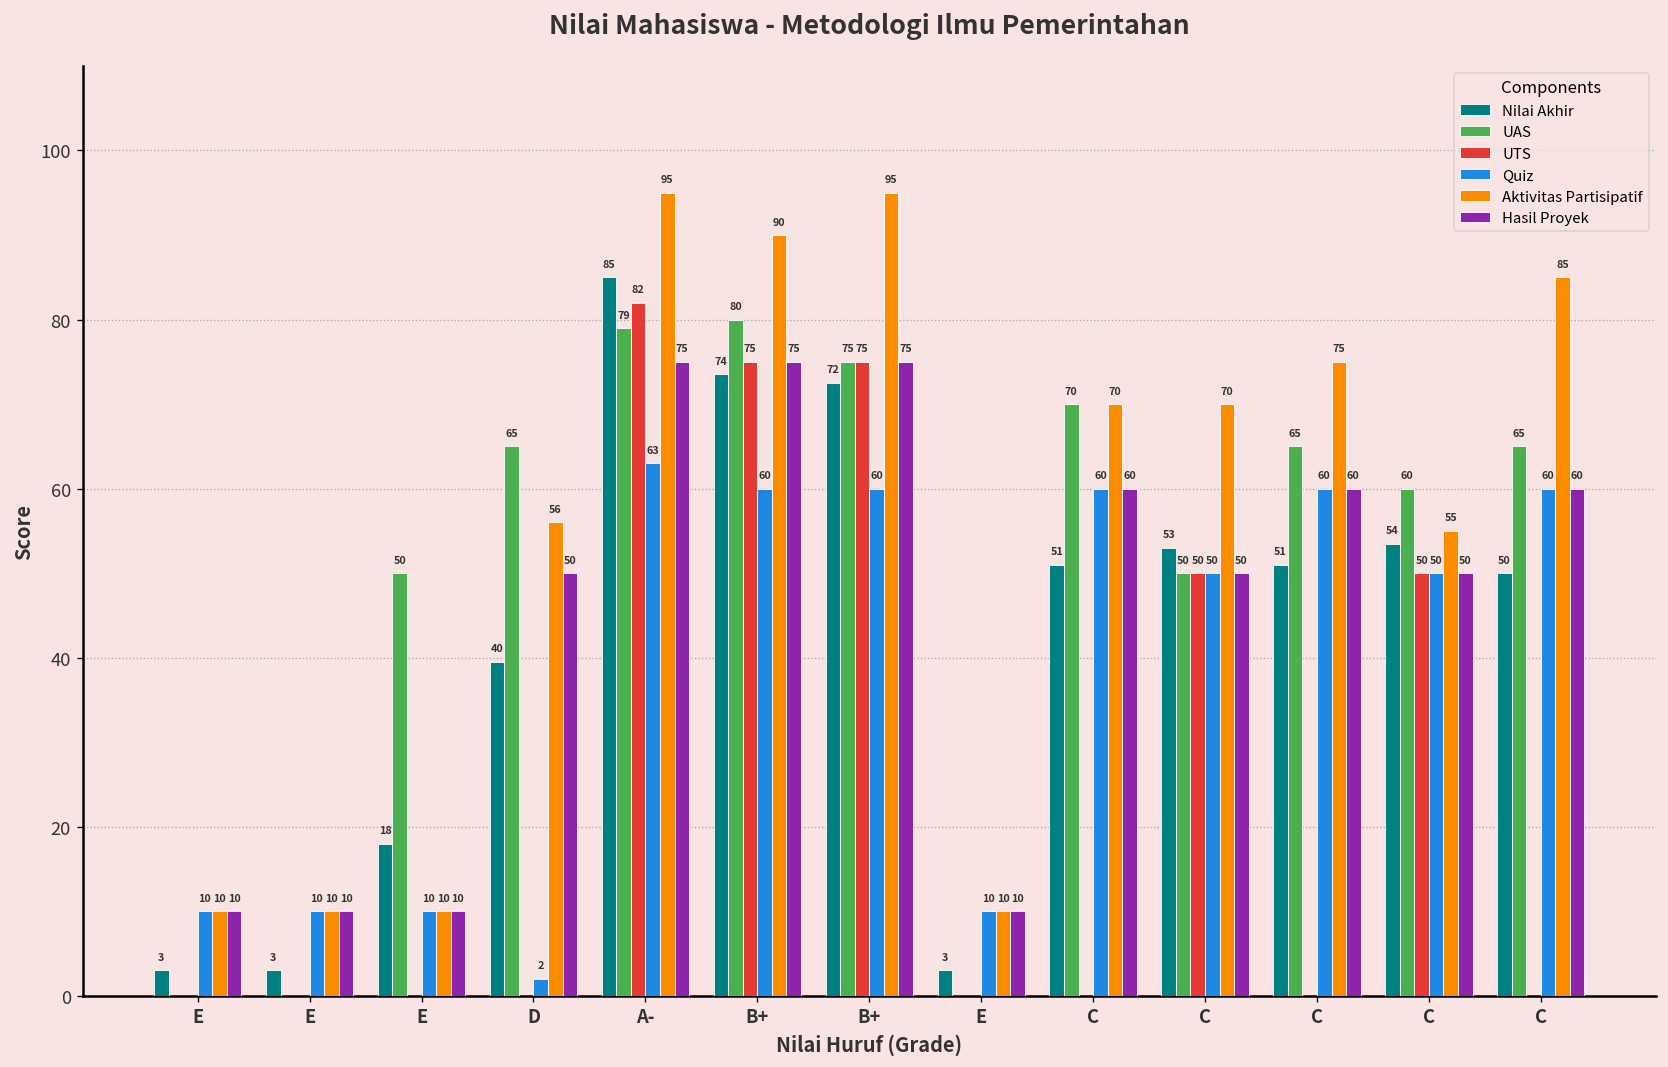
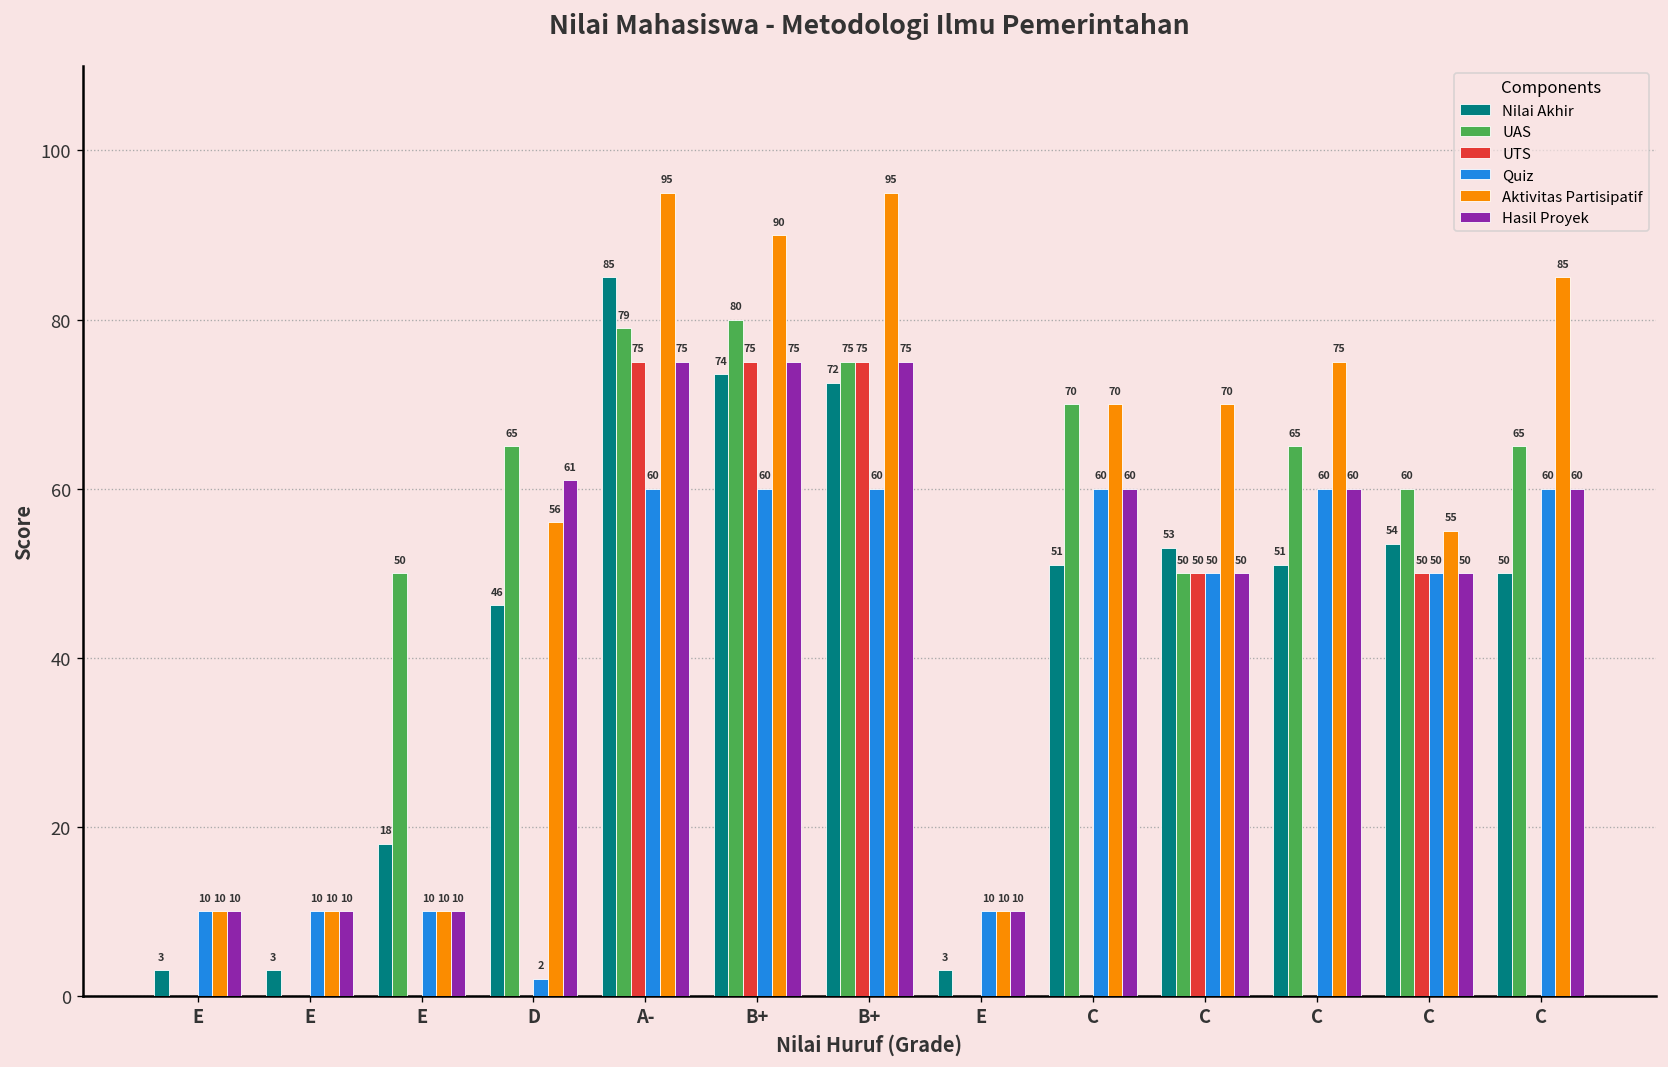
  {
    "Nilai Akhir": {
-     "D": 40,
+     "D": 46,
      "A-": 85
    },
    "UAS": {
      "D": 65,
      "A-": 79
    },
    "UTS": {
-     "A-": 82
+     "A-": 75
    },
    "Quiz": {
      "D": 2,
-     "A-": 63
+     "A-": 60
    },
    "Aktivitas Partisipatif": {
      "D": 56,
      "A-": 95
    },
    "Hasil Proyek": {
-     "D": 50,
+     "D": 61,
      "A-": 75
    }
  }
